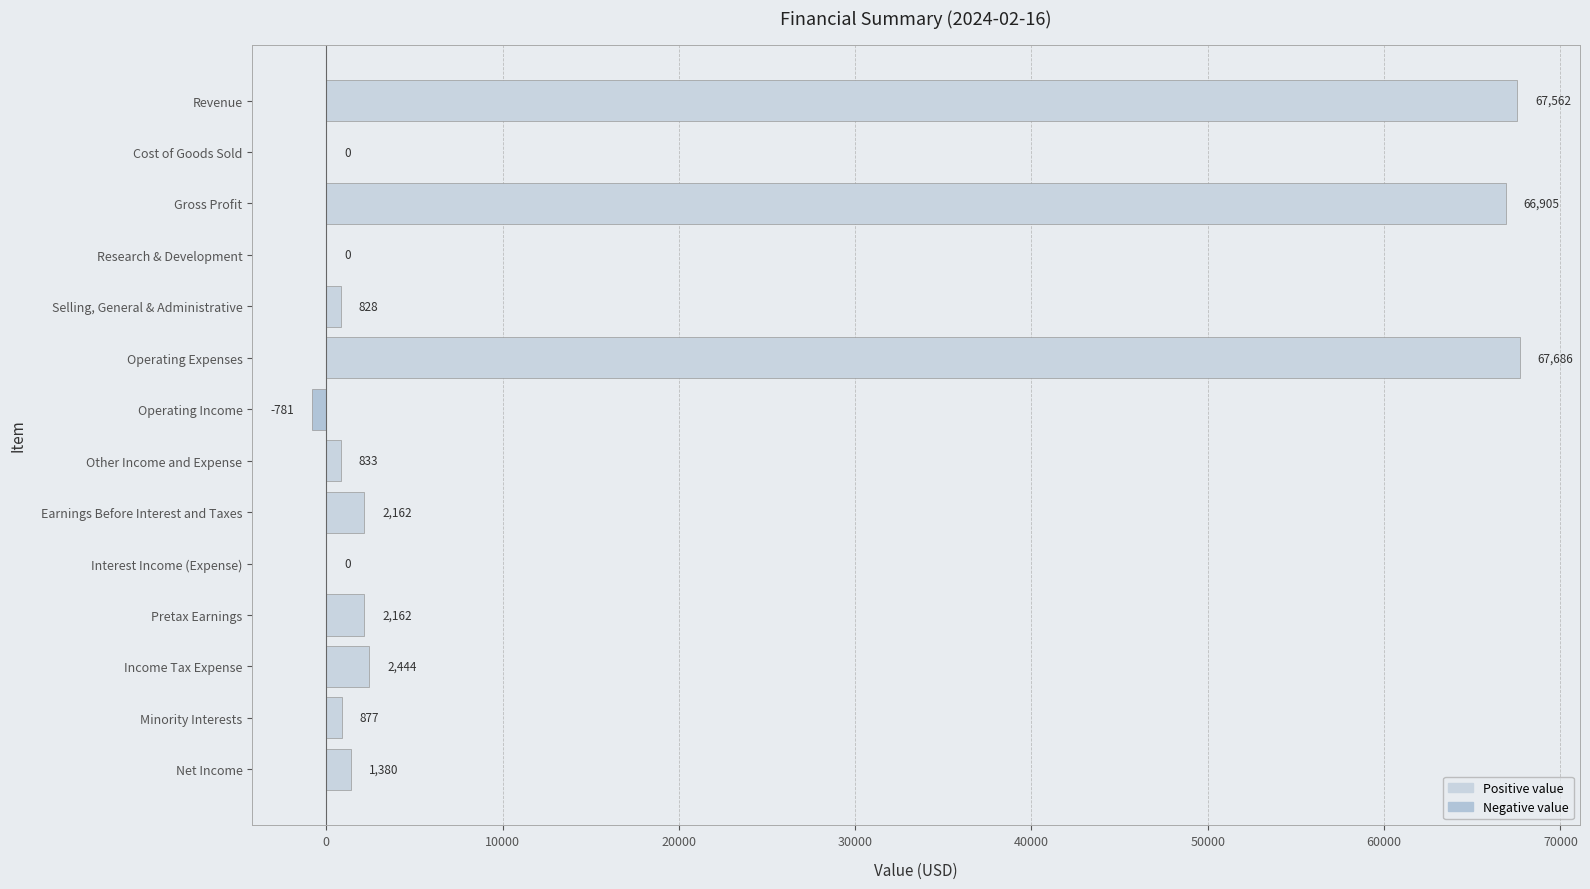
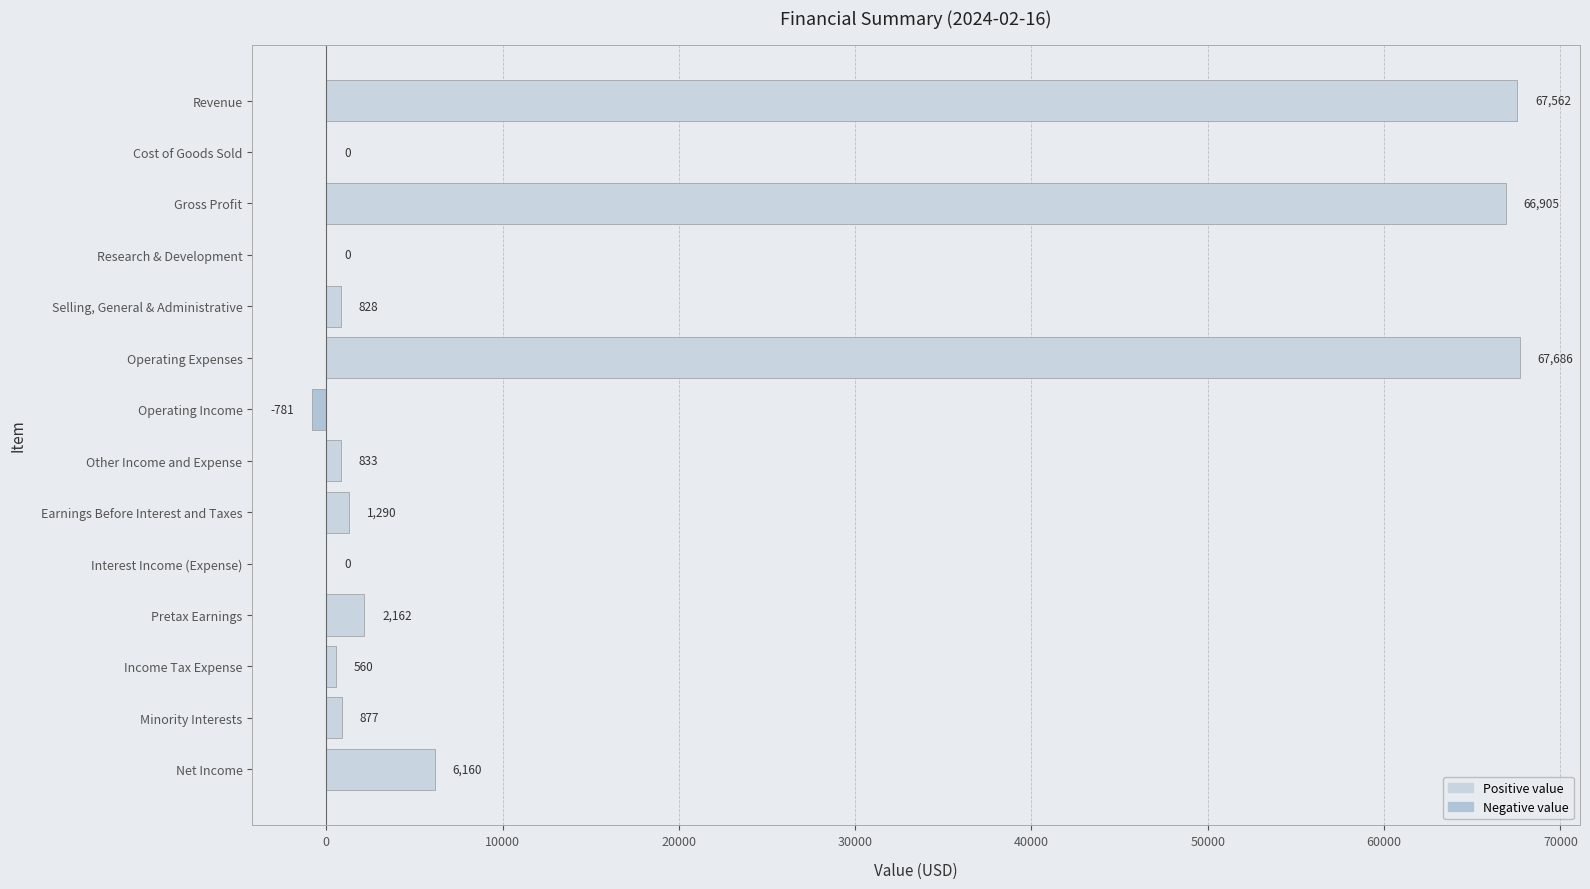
  {
    "Revenue": "67,562",
    "Cost of Goods Sold": "0",
    "Gross Profit": "66,905",
    "Research & Development": "0",
    "Selling, General & Administrative": "828",
    "Operating Expenses": "67,686",
    "Operating Income": "-781",
    "Other Income and Expense": "833",
-   "Earnings Before Interest and Taxes": "2,162",
+   "Earnings Before Interest and Taxes": "1,290",
    "Interest Income (Expense)": "0",
    "Pretax Earnings": "2,162",
-   "Income Tax Expense": "2,444",
+   "Income Tax Expense": "560",
    "Minority Interests": "877",
-   "Net Income": "1,380"
+   "Net Income": "6,160"
  }
